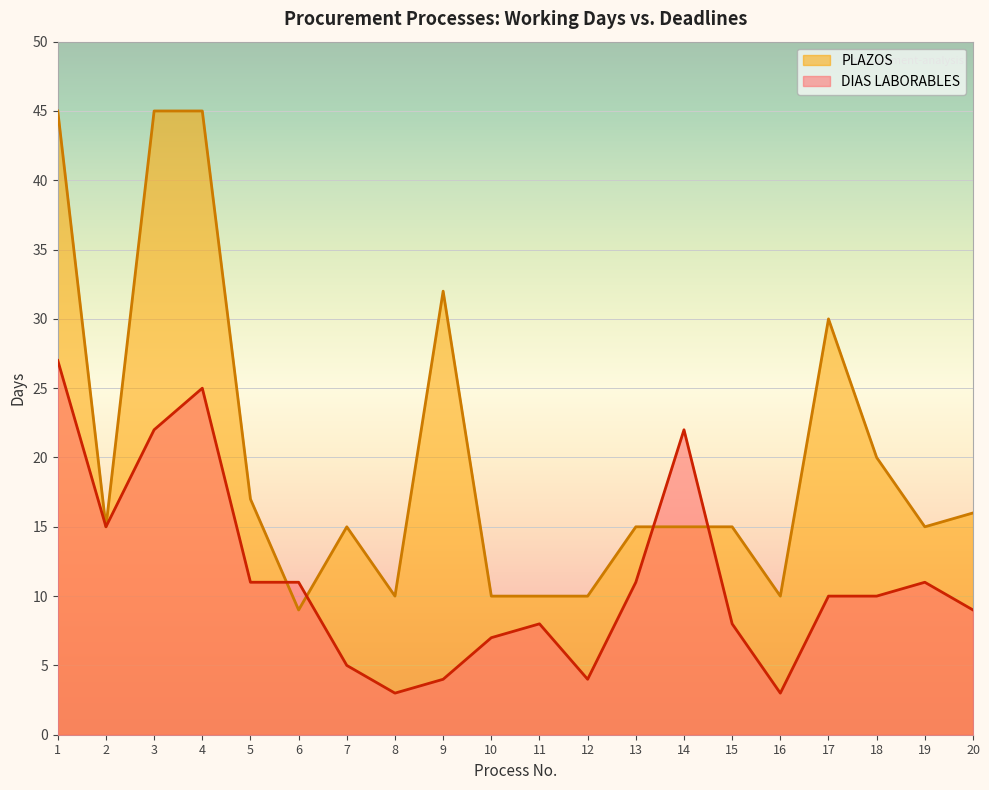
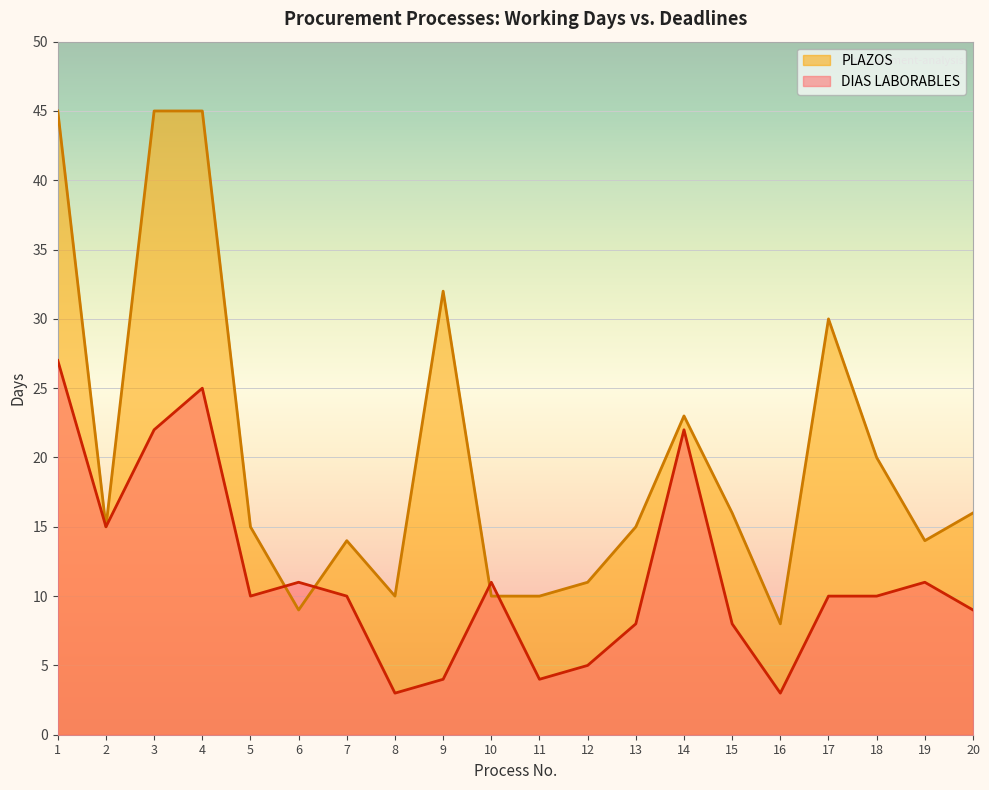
  {
    "PLAZOS": {
      "1": 45,
      "3": 45,
      "4": 45,
-     "5": 17,
+     "5": 15,
      "6": 9,
-     "7": 15,
+     "7": 14,
      "8": 10,
      "9": 32,
      "10": 10,
      "11": 10,
-     "12": 10,
+     "12": 11,
      "13": 15,
-     "14": 15,
-     "15": 15,
-     "16": 10,
+     "14": 23,
+     "15": 16,
+     "16": 8,
      "17": 30,
      "18": 20,
-     "19": 15,
+     "19": 14,
      "20": 16
    },
    "DIAS LABORABLES": {
      "1": 27,
      "3": 22,
      "4": 25,
-     "5": 11,
+     "5": 10,
      "6": 11,
-     "7": 5,
+     "7": 10,
      "8": 3,
      "9": 4,
-     "10": 7,
-     "11": 8,
-     "12": 4,
-     "13": 11,
+     "10": 11,
+     "11": 4,
+     "12": 5,
+     "13": 8,
      "14": 22,
      "15": 8,
      "16": 3,
      "17": 10,
      "18": 10,
      "19": 11,
      "20": 9
    }
  }
